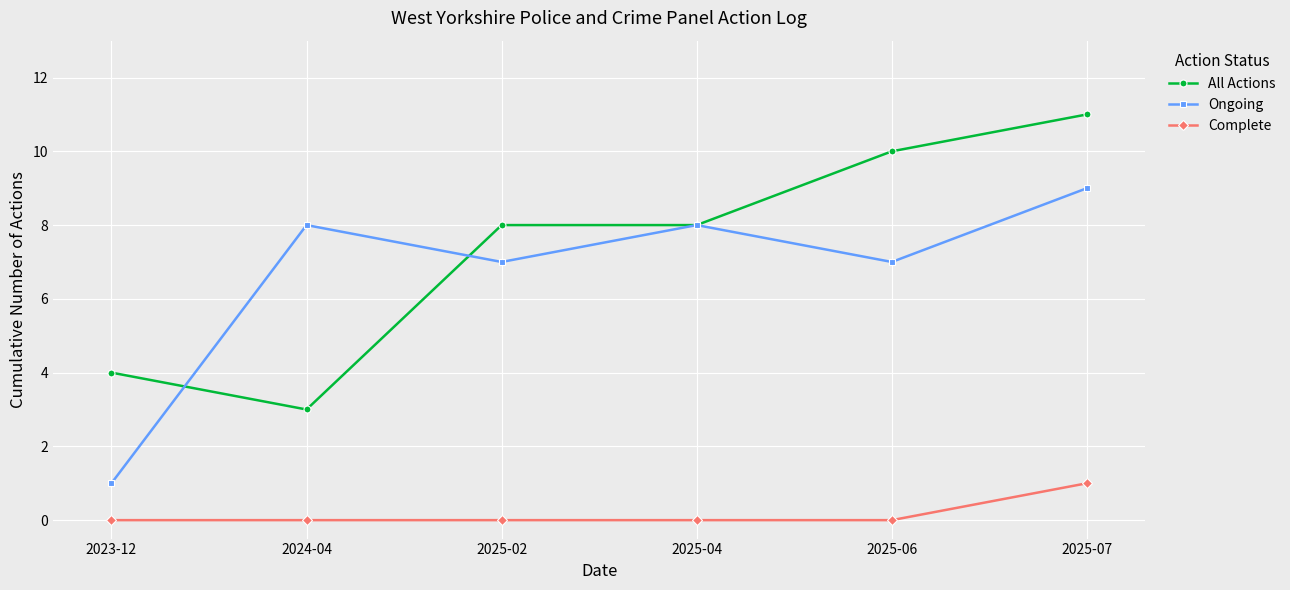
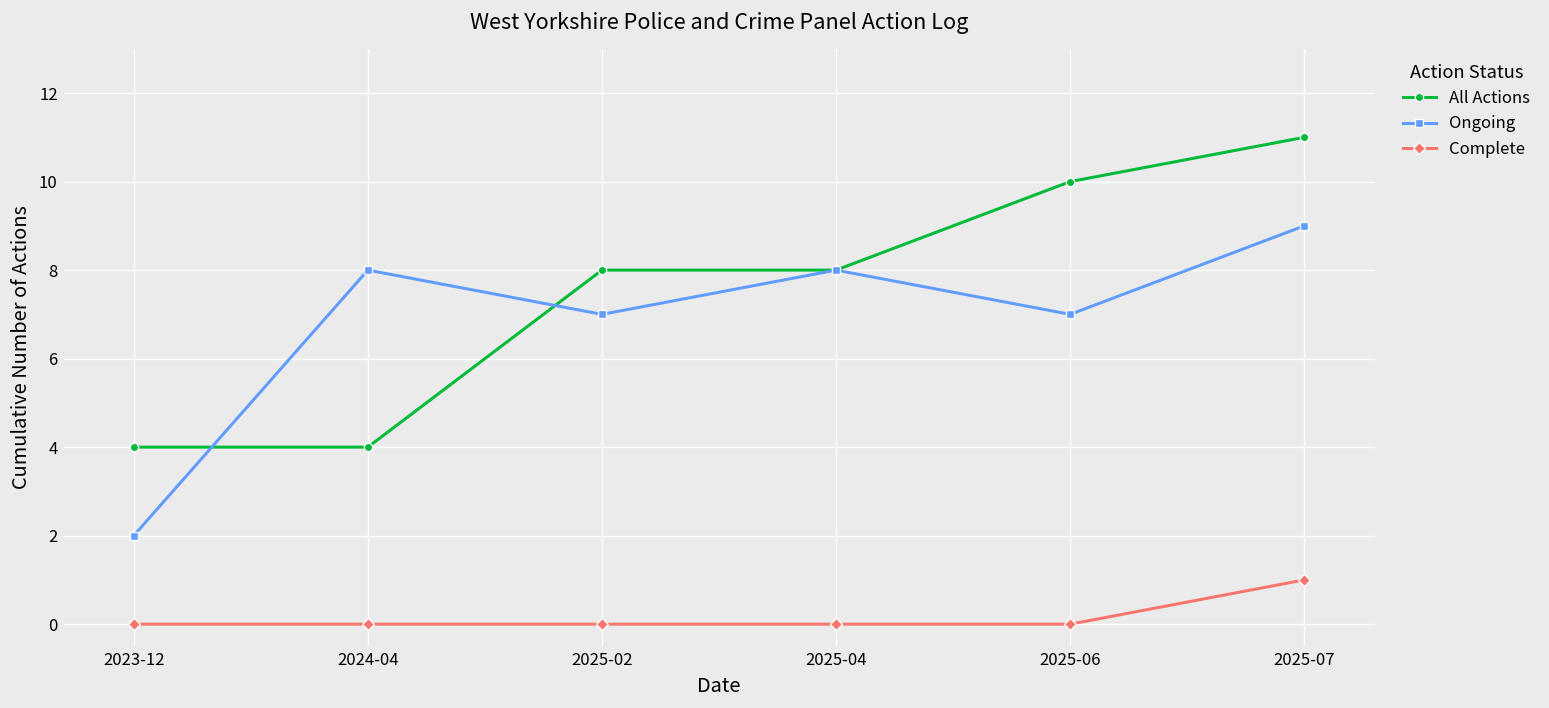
  {
    "All Actions": {
      "2023-12": 4,
-     "2024-04": 3,
+     "2024-04": 4,
      "2025-02": 8,
      "2025-06": 10,
      "2025-07": 11
    },
    "Ongoing": {
-     "2023-12": 1,
+     "2023-12": 2,
      "2024-04": 8,
      "2025-02": 7,
      "2025-06": 7,
      "2025-07": 9
    },
    "Complete": {
      "2023-12": 0,
      "2024-04": 0,
      "2025-02": 0,
      "2025-04": 0,
      "2025-06": 0,
      "2025-07": 1
    }
  }
